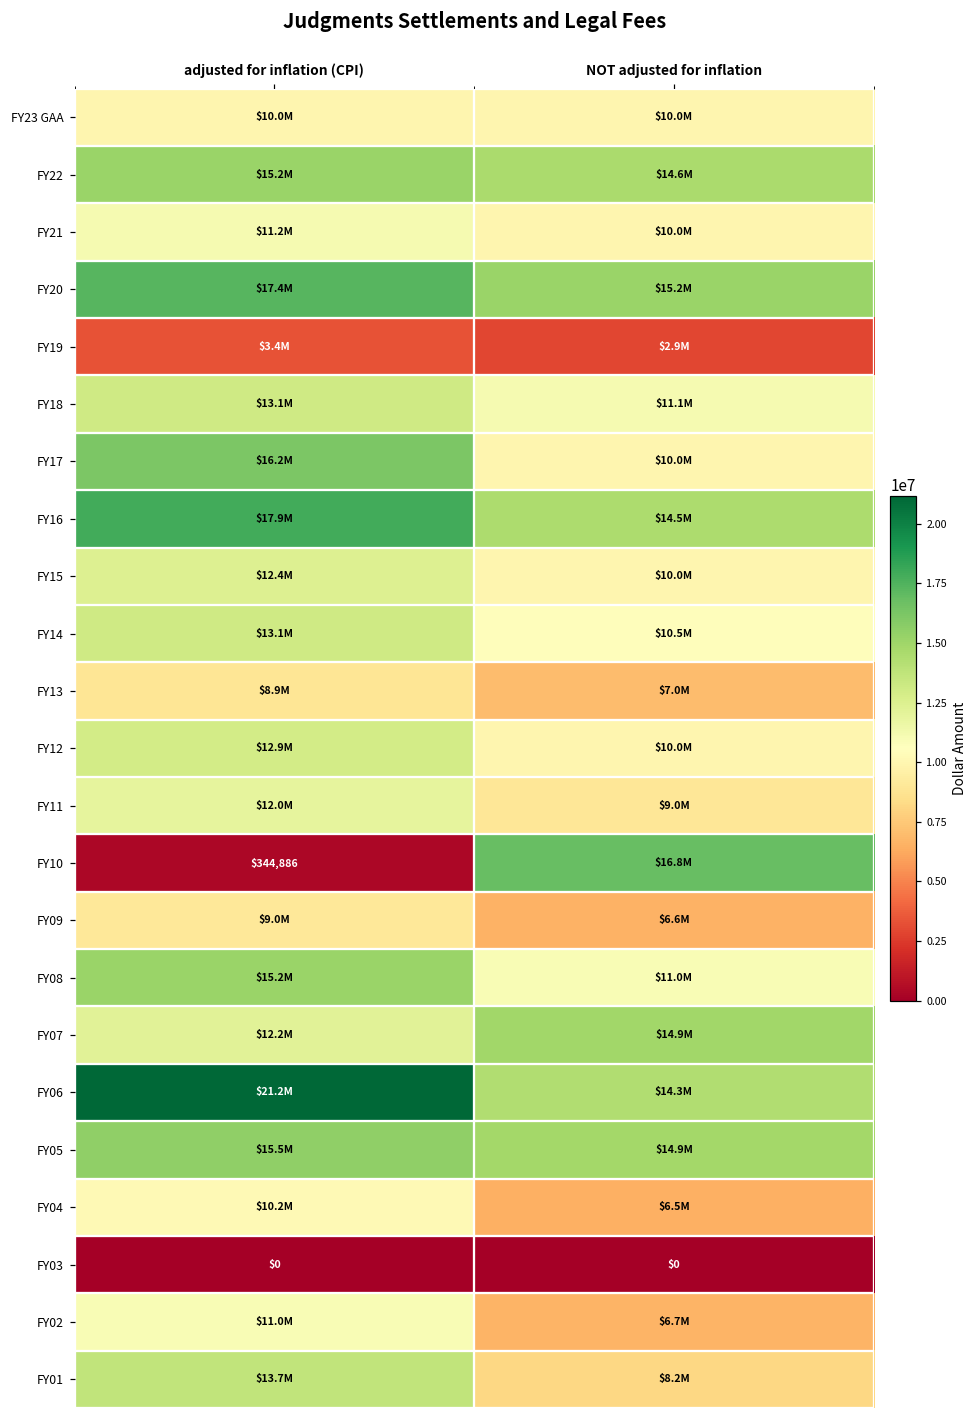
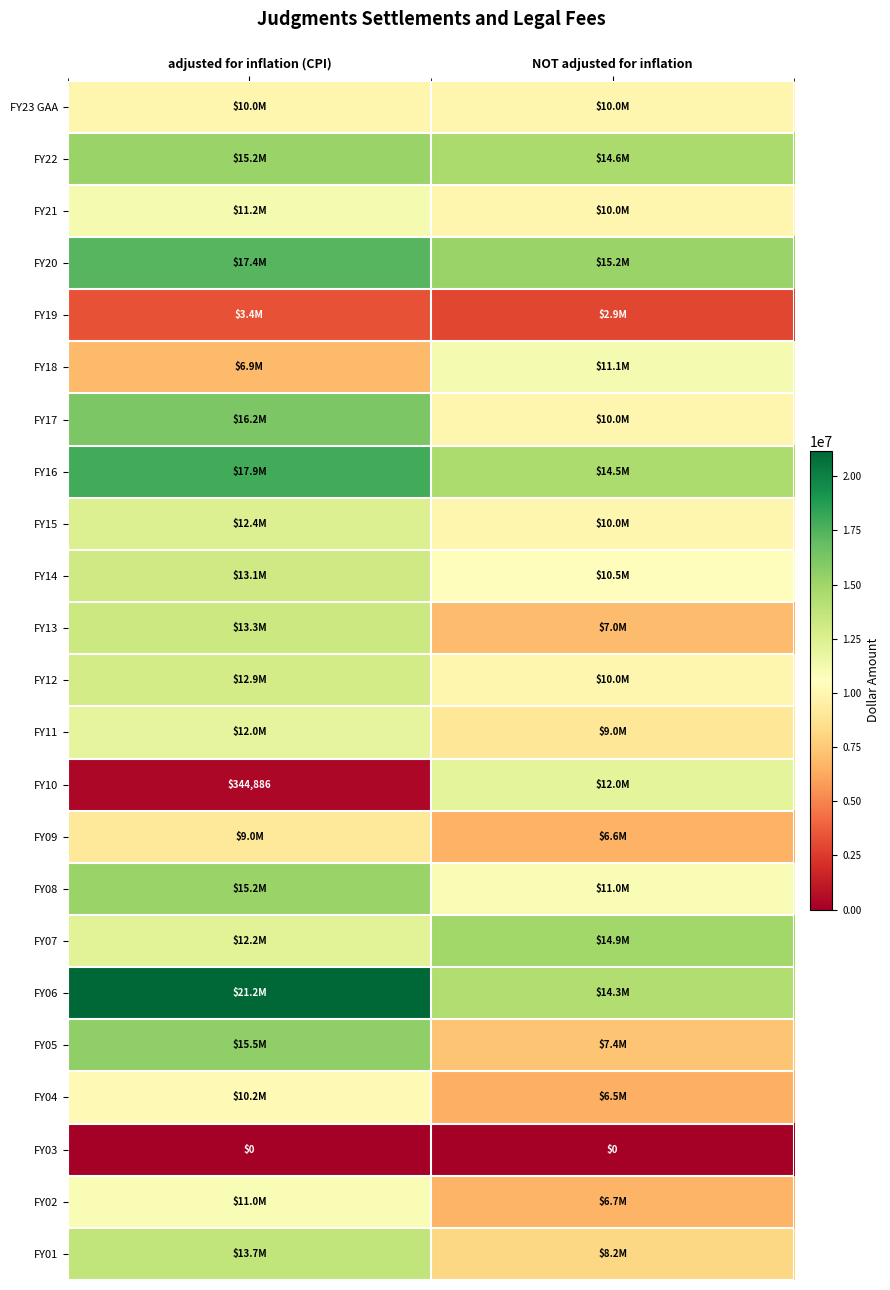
  {
    "FY23 GAA": {
      "adjusted for inflation (CPI)": "$10.0M",
      "NOT adjusted for inflation": "$10.0M"
    },
    "FY22": {
      "adjusted for inflation (CPI)": "$15.2M",
      "NOT adjusted for inflation": "$14.6M"
    },
    "FY21": {
      "adjusted for inflation (CPI)": "$11.2M",
      "NOT adjusted for inflation": "$10.0M"
    },
    "FY20": {
      "adjusted for inflation (CPI)": "$17.4M",
      "NOT adjusted for inflation": "$15.2M"
    },
    "FY19": {
      "adjusted for inflation (CPI)": "$3.4M",
      "NOT adjusted for inflation": "$2.9M"
    },
    "FY18": {
-     "adjusted for inflation (CPI)": "$13.1M",
+     "adjusted for inflation (CPI)": "$6.9M",
      "NOT adjusted for inflation": "$11.1M"
    },
    "FY17": {
      "adjusted for inflation (CPI)": "$16.2M",
      "NOT adjusted for inflation": "$10.0M"
    },
    "FY16": {
      "adjusted for inflation (CPI)": "$17.9M",
      "NOT adjusted for inflation": "$14.5M"
    },
    "FY15": {
      "adjusted for inflation (CPI)": "$12.4M",
      "NOT adjusted for inflation": "$10.0M"
    },
    "FY14": {
      "adjusted for inflation (CPI)": "$13.1M",
      "NOT adjusted for inflation": "$10.5M"
    },
    "FY13": {
-     "adjusted for inflation (CPI)": "$8.9M",
+     "adjusted for inflation (CPI)": "$13.3M",
      "NOT adjusted for inflation": "$7.0M"
    },
    "FY12": {
      "adjusted for inflation (CPI)": "$12.9M",
      "NOT adjusted for inflation": "$10.0M"
    },
    "FY11": {
      "adjusted for inflation (CPI)": "$12.0M",
      "NOT adjusted for inflation": "$9.0M"
    },
    "FY10": {
      "adjusted for inflation (CPI)": "$344,886",
-     "NOT adjusted for inflation": "$16.8M"
+     "NOT adjusted for inflation": "$12.0M"
    },
    "FY09": {
      "adjusted for inflation (CPI)": "$9.0M",
      "NOT adjusted for inflation": "$6.6M"
    },
    "FY08": {
      "adjusted for inflation (CPI)": "$15.2M",
      "NOT adjusted for inflation": "$11.0M"
    },
    "FY07": {
      "adjusted for inflation (CPI)": "$12.2M",
      "NOT adjusted for inflation": "$14.9M"
    },
    "FY06": {
      "adjusted for inflation (CPI)": "$21.2M",
      "NOT adjusted for inflation": "$14.3M"
    },
    "FY05": {
      "adjusted for inflation (CPI)": "$15.5M",
-     "NOT adjusted for inflation": "$14.9M"
+     "NOT adjusted for inflation": "$7.4M"
    },
    "FY04": {
      "adjusted for inflation (CPI)": "$10.2M",
      "NOT adjusted for inflation": "$6.5M"
    },
    "FY03": {
      "adjusted for inflation (CPI)": "$0",
      "NOT adjusted for inflation": "$0"
    },
    "FY02": {
      "adjusted for inflation (CPI)": "$11.0M",
      "NOT adjusted for inflation": "$6.7M"
    },
    "FY01": {
      "adjusted for inflation (CPI)": "$13.7M",
      "NOT adjusted for inflation": "$8.2M"
    }
  }
